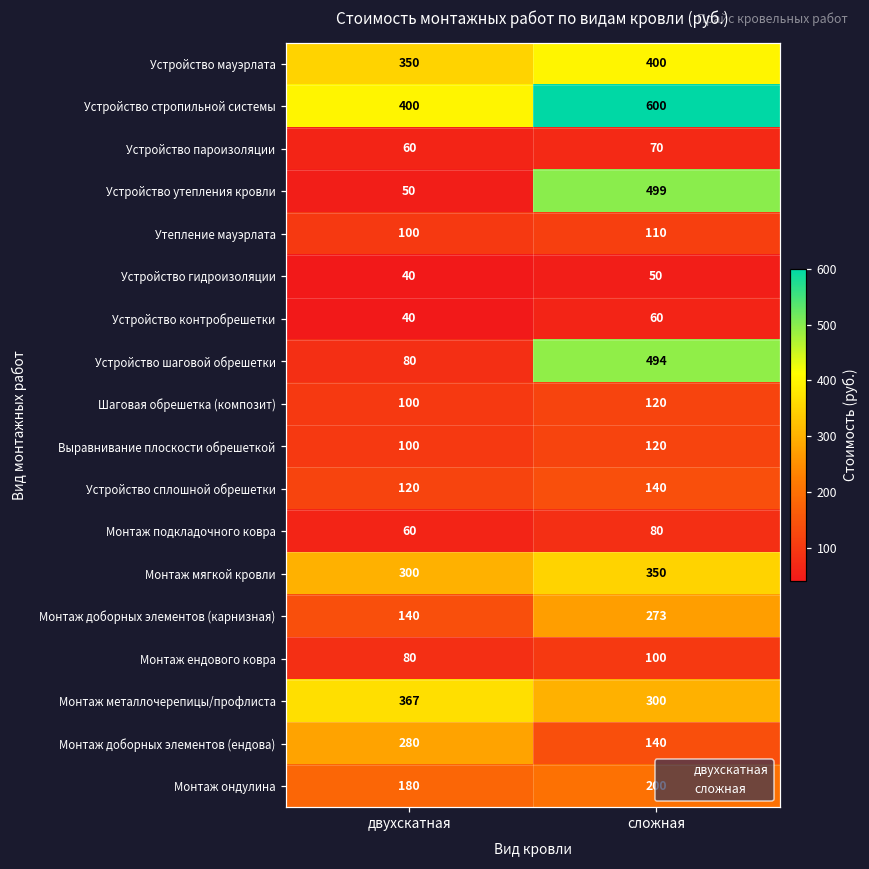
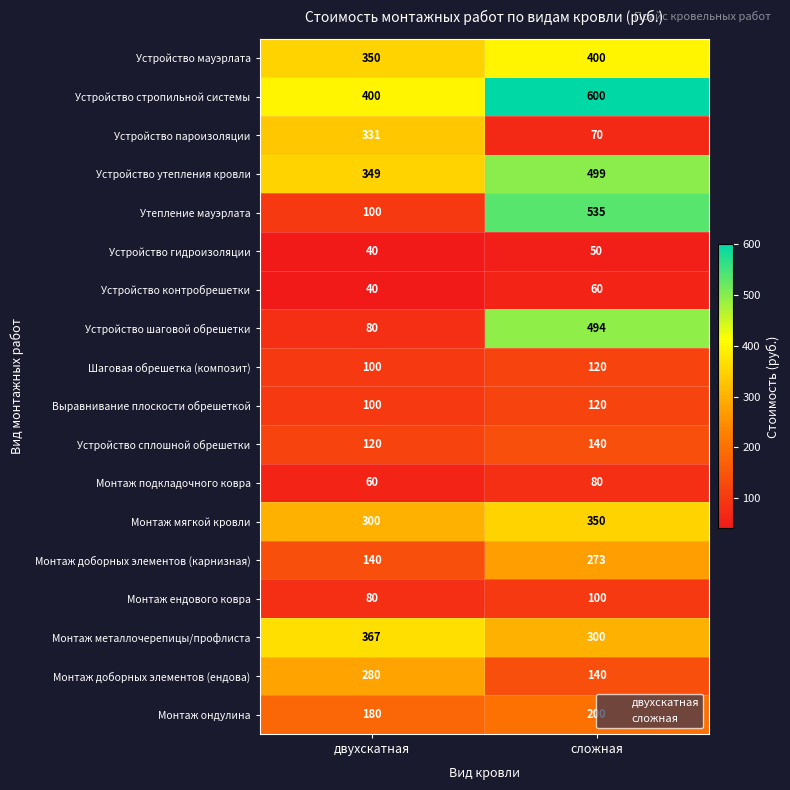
  {
    "Устройство мауэрлата": {
      "двухскатная": 350,
      "сложная": 400
    },
    "Устройство стропильной системы": {
      "двухскатная": 400,
      "сложная": 600
    },
    "Устройство пароизоляции": {
-     "двухскатная": 60,
+     "двухскатная": 331,
      "сложная": 70
    },
    "Устройство утепления кровли": {
-     "двухскатная": 50,
+     "двухскатная": 349,
      "сложная": 499
    },
    "Утепление мауэрлата": {
      "двухскатная": 100,
-     "сложная": 110
+     "сложная": 535
    },
    "Устройство гидроизоляции": {
      "двухскатная": 40,
      "сложная": 50
    },
    "Устройство контробрешетки": {
      "двухскатная": 40,
      "сложная": 60
    },
    "Устройство шаговой обрешетки": {
      "двухскатная": 80,
      "сложная": 494
    },
    "Шаговая обрешетка (композит)": {
      "двухскатная": 100,
      "сложная": 120
    },
    "Выравнивание плоскости обрешеткой": {
      "двухскатная": 100,
      "сложная": 120
    },
    "Устройство сплошной обрешетки": {
      "двухскатная": 120,
      "сложная": 140
    },
    "Монтаж подкладочного ковра": {
      "двухскатная": 60,
      "сложная": 80
    },
    "Монтаж мягкой кровли": {
      "двухскатная": 300,
      "сложная": 350
    },
    "Монтаж доборных элементов (карнизная)": {
      "двухскатная": 140,
      "сложная": 273
    },
    "Монтаж ендового ковра": {
      "двухскатная": 80,
      "сложная": 100
    },
    "Монтаж металлочерепицы/профлиста": {
      "двухскатная": 367,
      "сложная": 300
    },
    "Монтаж доборных элементов (ендова)": {
      "двухскатная": 280,
      "сложная": 140
    },
    "Монтаж ондулина": {
      "двухскатная": 180
    }
  }
